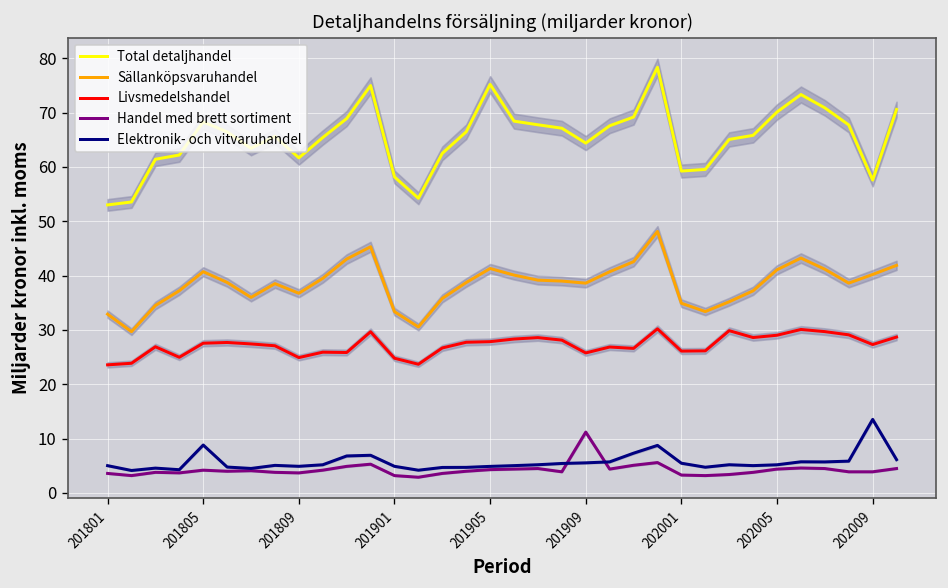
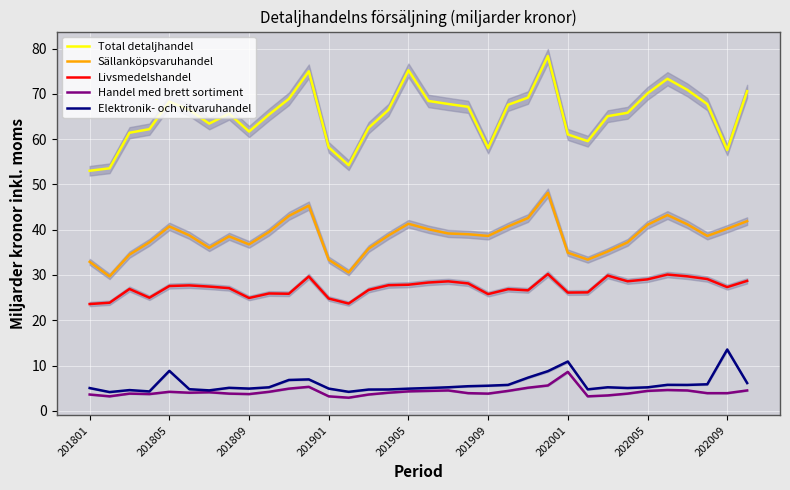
  {
    "Total detaljhandel": {
      "201801": 53,
      "201809": 62,
      "201901": 58,
      "201905": 75,
-     "201909": 64,
-     "202001": 59,
+     "201909": 58,
+     "202001": 61,
      "202005": 70,
      "202009": 58
    },
    "Sällanköpsvaruhandel": {
      "201801": 33,
      "201805": 41,
      "201809": 37,
      "201901": 33,
      "201905": 41,
      "201909": 39,
      "202001": 35,
      "202005": 41,
      "202009": 40
    },
    "Livsmedelshandel": {
      "202005": 29
    },
    "Handel med brett sortiment": {
-     "201909": 11,
-     "202001": 3
+     "201909": 4,
+     "202001": 9
    },
    "Elektronik- och vitvaruhandel": {
-     "202001": 5
+     "202001": 11
    }
  }
